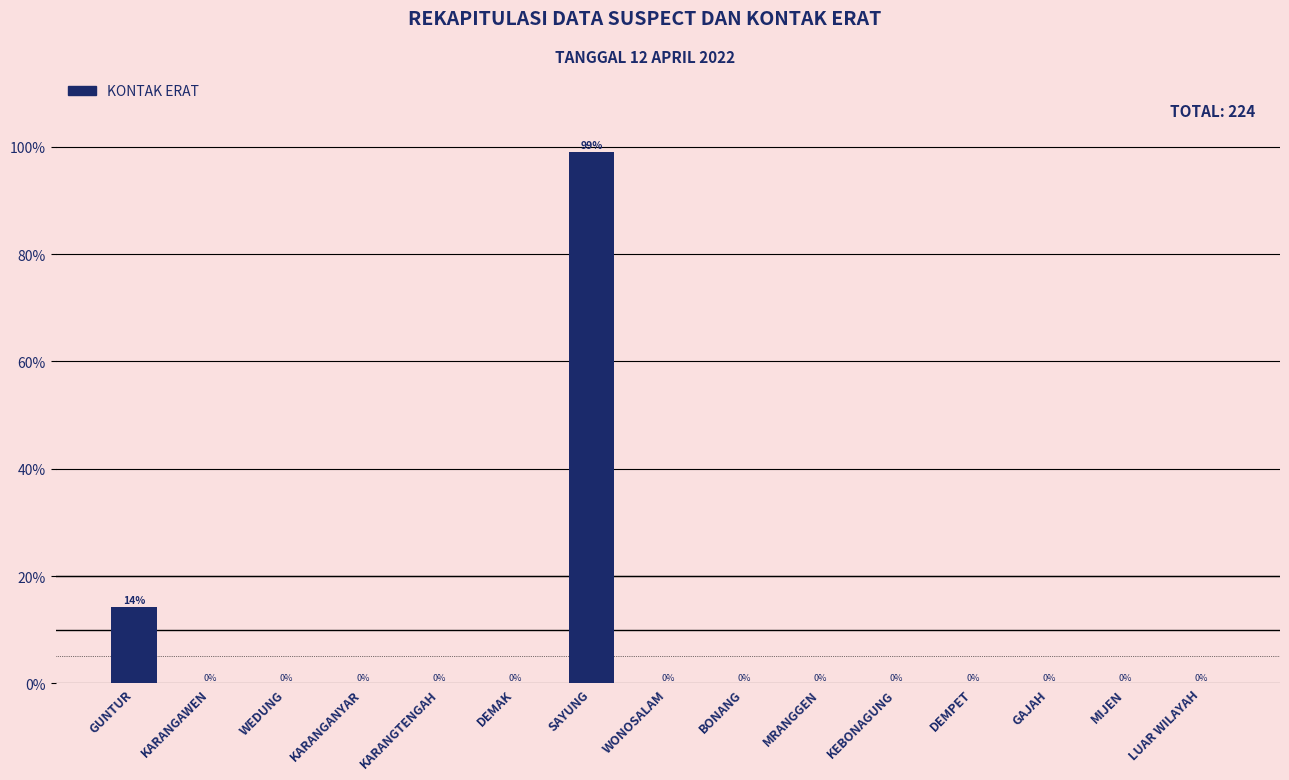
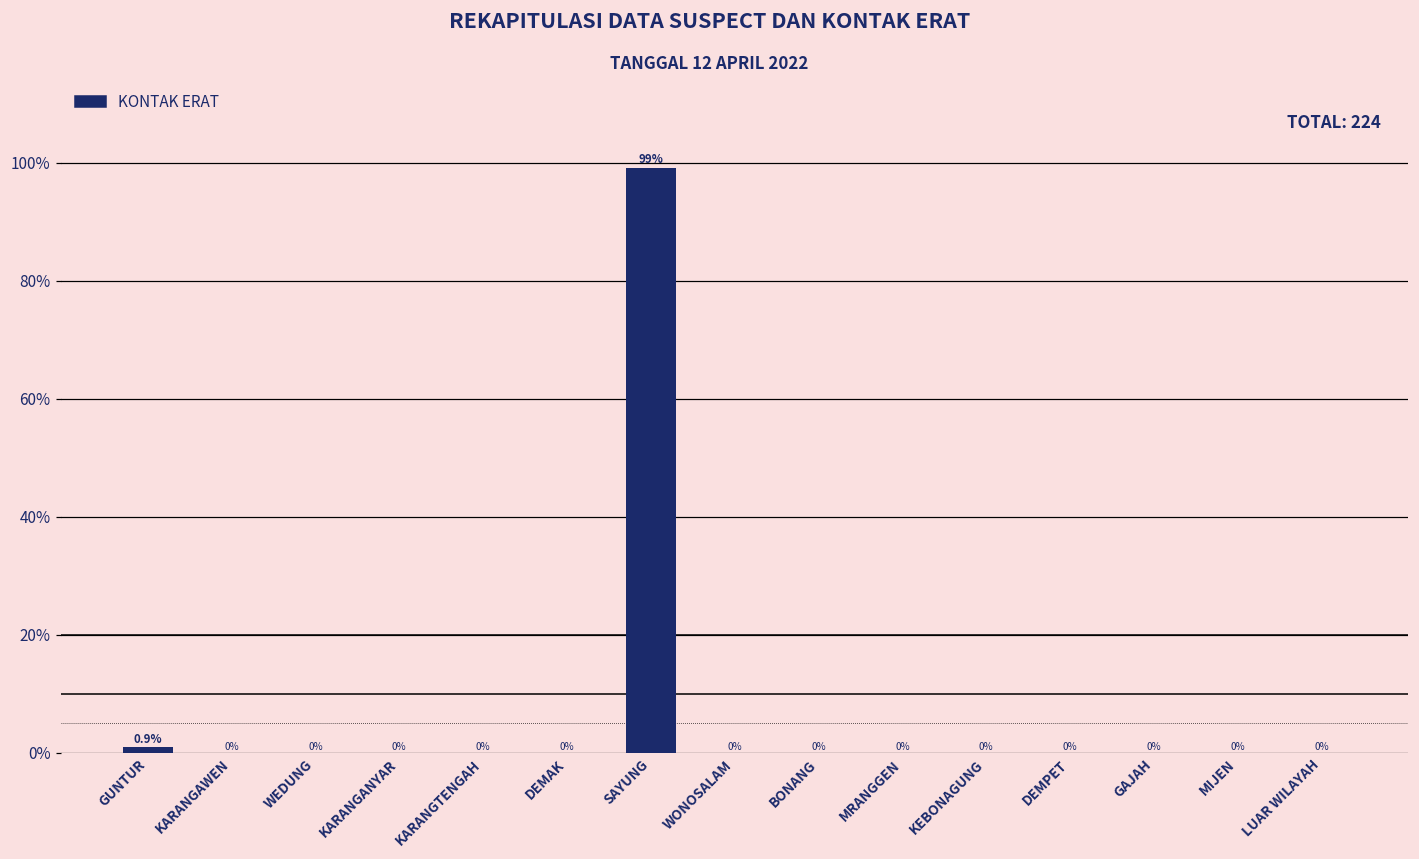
  {
-   "GUNTUR": "14%",
+   "GUNTUR": "0.9%",
    "KARANGAWEN": "0%",
    "WEDUNG": "0%",
    "KARANGANYAR": "0%",
    "KARANGTENGAH": "0%",
    "DEMAK": "0%",
    "SAYUNG": "99%",
    "WONOSALAM": "0%",
    "BONANG": "0%",
    "MRANGGEN": "0%",
    "KEBONAGUNG": "0%",
    "DEMPET": "0%",
    "GAJAH": "0%",
    "MIJEN": "0%",
    "LUAR WILAYAH": "0%"
  }
